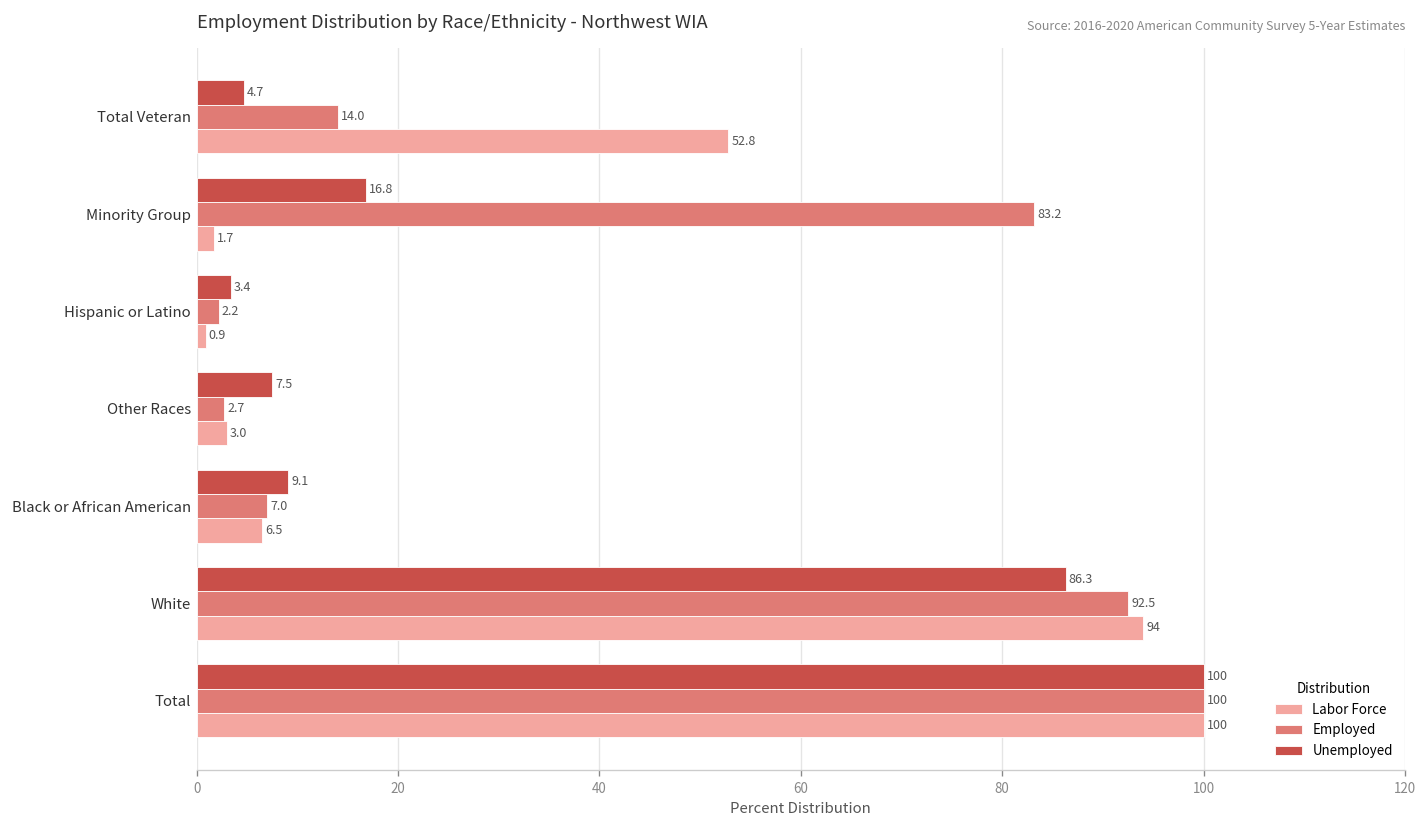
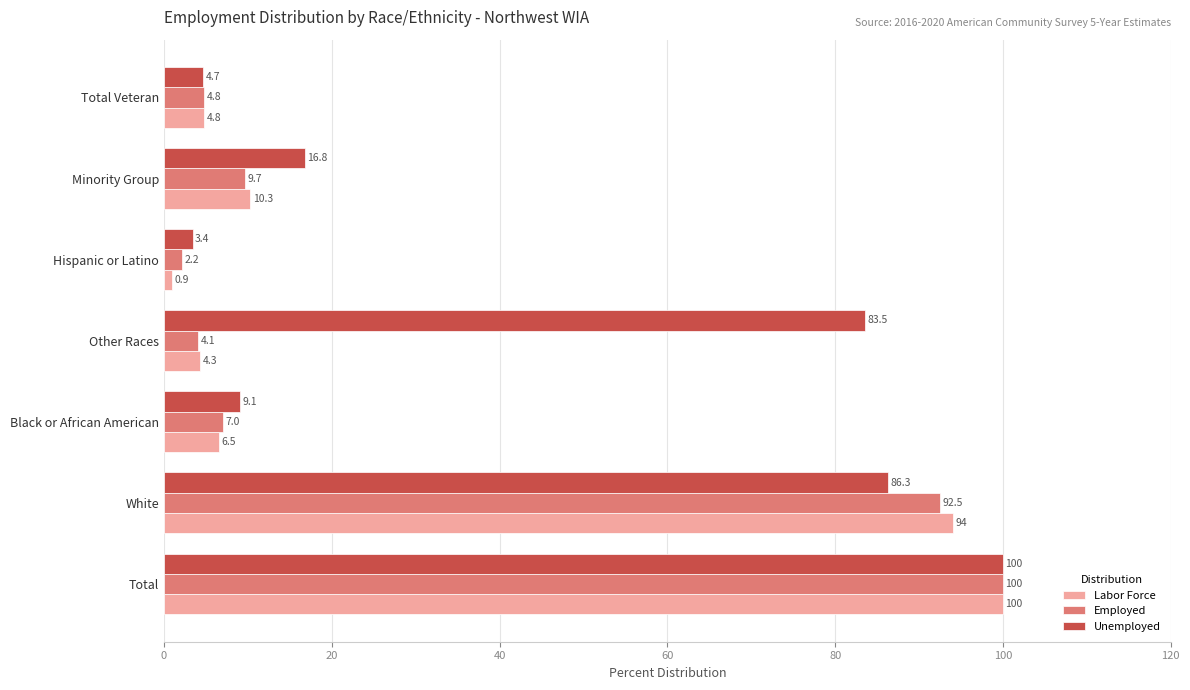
  {
    "Labor Force": {
-     "Total Veteran": 52.8,
-     "Minority Group": 1.7,
+     "Total Veteran": 4.8,
+     "Minority Group": 10.3,
      "Hispanic or Latino": 0.9,
-     "Other Races": 3.0,
+     "Other Races": 4.3,
      "Black or African American": 6.5,
      "White": 94,
      "Total": 100
    },
    "Employed": {
-     "Total Veteran": 14.0,
-     "Minority Group": 83.2,
+     "Total Veteran": 4.8,
+     "Minority Group": 9.7,
      "Hispanic or Latino": 2.2,
-     "Other Races": 2.7,
+     "Other Races": 4.1,
      "Black or African American": 7.0,
      "White": 92.5,
      "Total": 100
    },
    "Unemployed": {
      "Total Veteran": 4.7,
      "Minority Group": 16.8,
      "Hispanic or Latino": 3.4,
-     "Other Races": 7.5,
+     "Other Races": 83.5,
      "Black or African American": 9.1,
      "White": 86.3,
      "Total": 100
    }
  }
